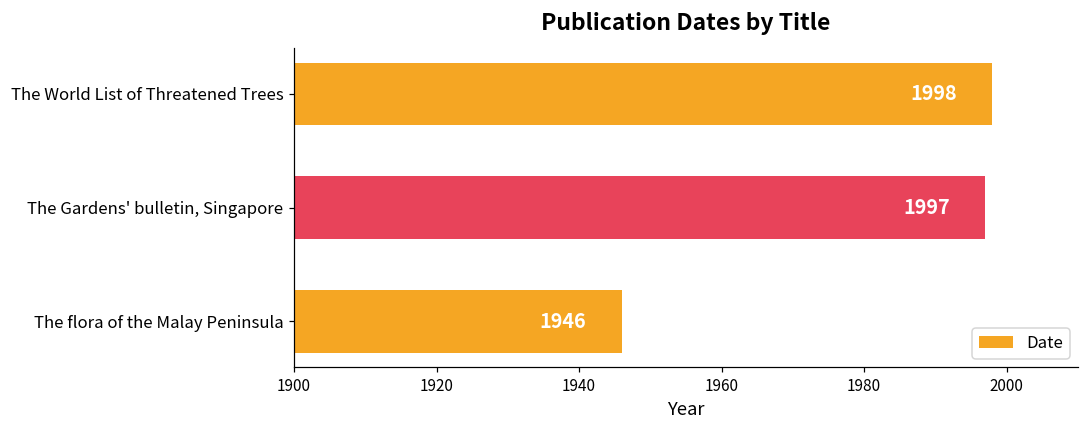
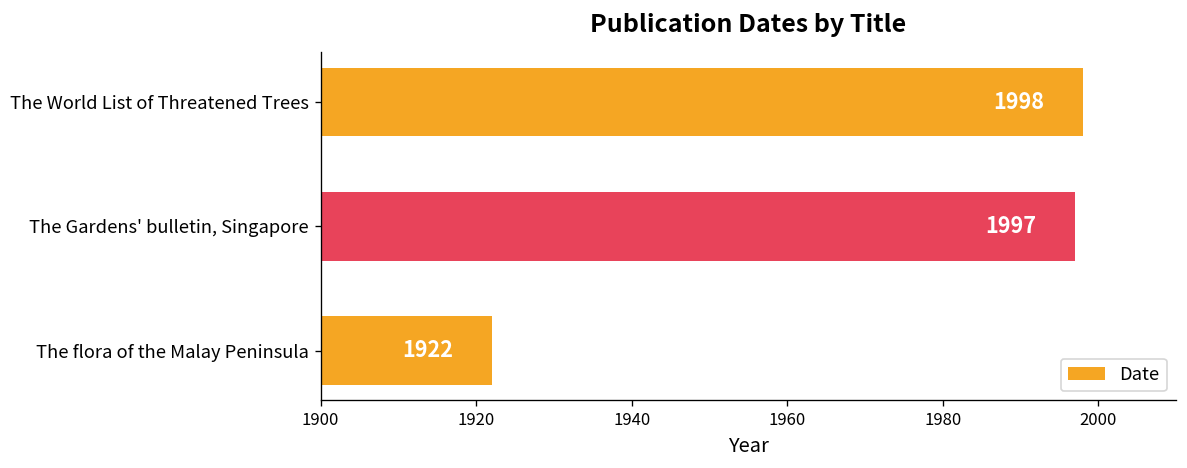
  {
    "The World List of Threatened Trees": 1998,
    "The Gardens' bulletin, Singapore": 1997,
-   "The flora of the Malay Peninsula": 1946
+   "The flora of the Malay Peninsula": 1922
  }
